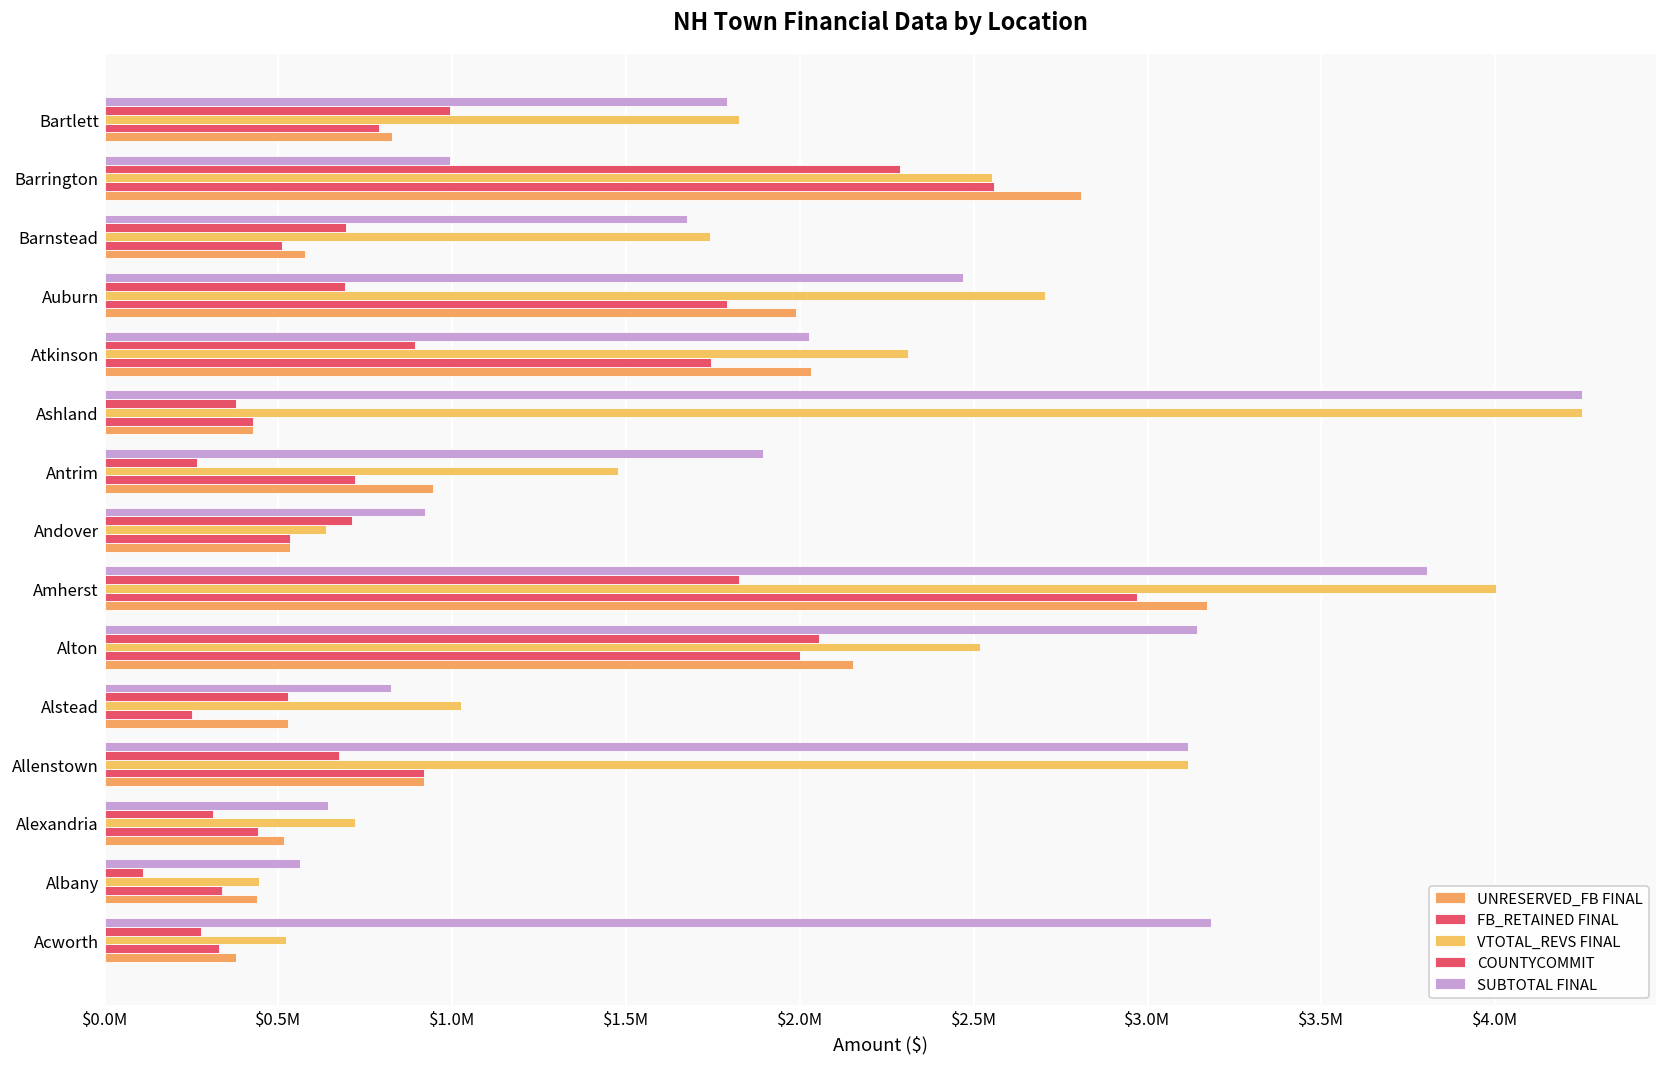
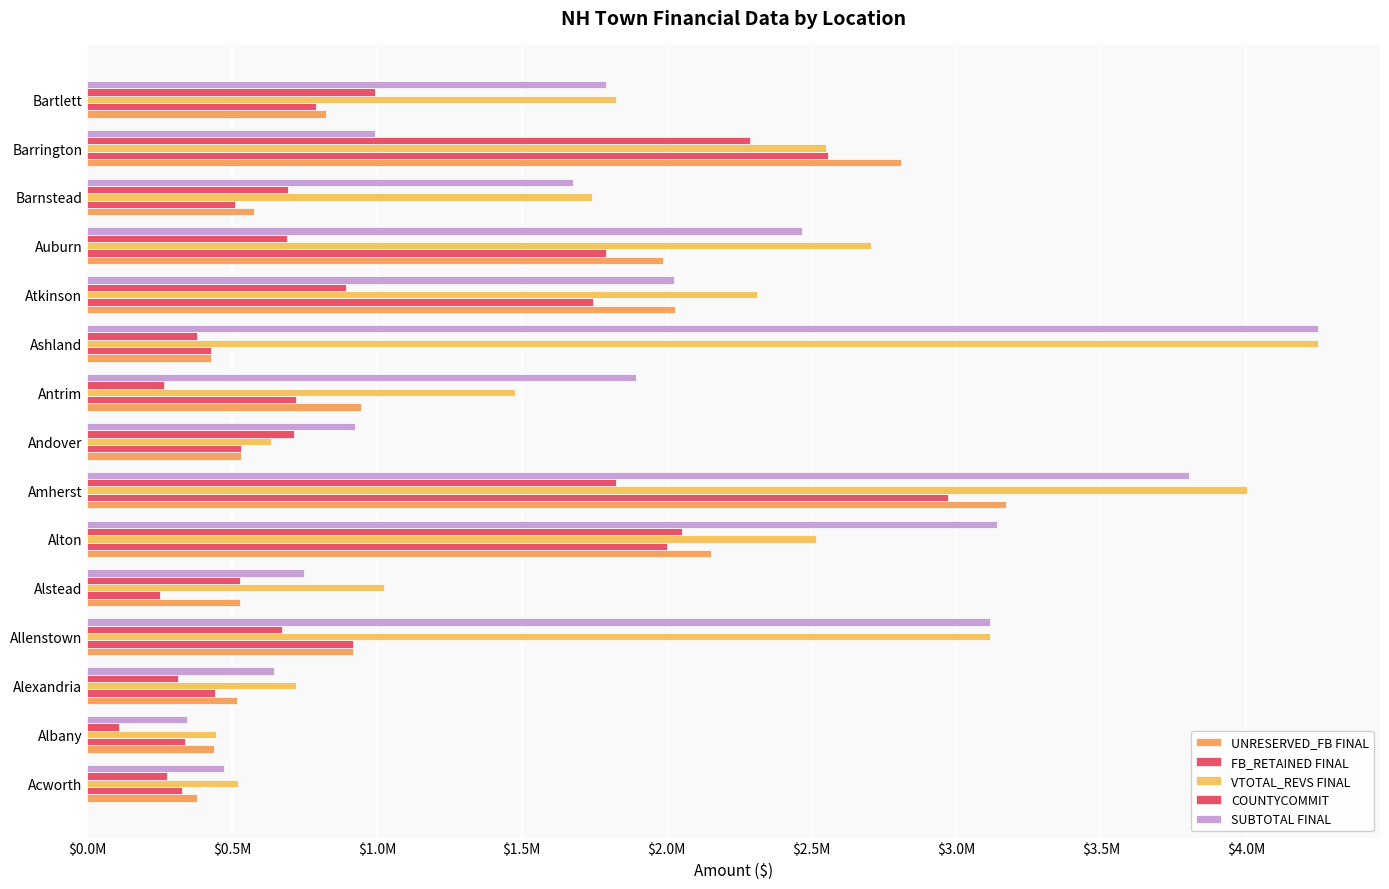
  {
    "SUBTOTAL FINAL": {
      "Bartlett": "$1790000",
      "Barrington": "$990000",
      "Barnstead": "$1680000",
      "Auburn": "$2470000",
      "Atkinson": "$2030000",
      "Ashland": "$4250000",
      "Antrim": "$1890000",
      "Andover": "$920000",
      "Amherst": "$3800000",
      "Alton": "$3140000",
-     "Alstead": "$820000",
+     "Alstead": "$750000",
      "Allenstown": "$3120000",
      "Alexandria": "$640000",
-     "Albany": "$560000",
-     "Acworth": "$3180000"
+     "Albany": "$340000",
+     "Acworth": "$470000"
    }
  }
